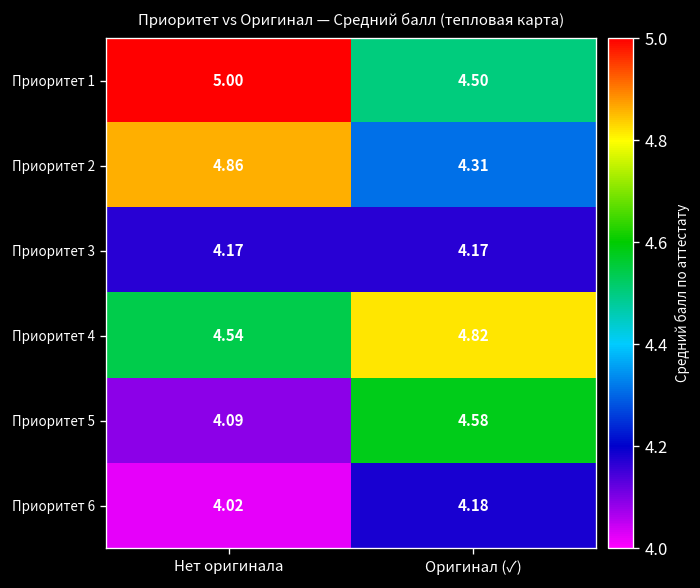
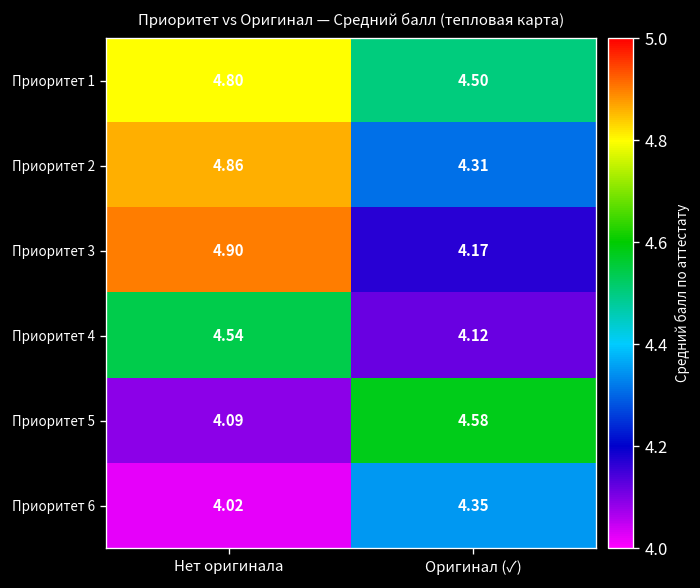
  {
    "Приоритет 1": {
-     "Нет оригинала": 5.00,
+     "Нет оригинала": 4.80,
      "Оригинал (✓)": 4.50
    },
    "Приоритет 2": {
      "Нет оригинала": 4.86,
      "Оригинал (✓)": 4.31
    },
    "Приоритет 3": {
-     "Нет оригинала": 4.17,
+     "Нет оригинала": 4.90,
      "Оригинал (✓)": 4.17
    },
    "Приоритет 4": {
      "Нет оригинала": 4.54,
-     "Оригинал (✓)": 4.82
+     "Оригинал (✓)": 4.12
    },
    "Приоритет 5": {
      "Нет оригинала": 4.09,
      "Оригинал (✓)": 4.58
    },
    "Приоритет 6": {
      "Нет оригинала": 4.02,
-     "Оригинал (✓)": 4.18
+     "Оригинал (✓)": 4.35
    }
  }
